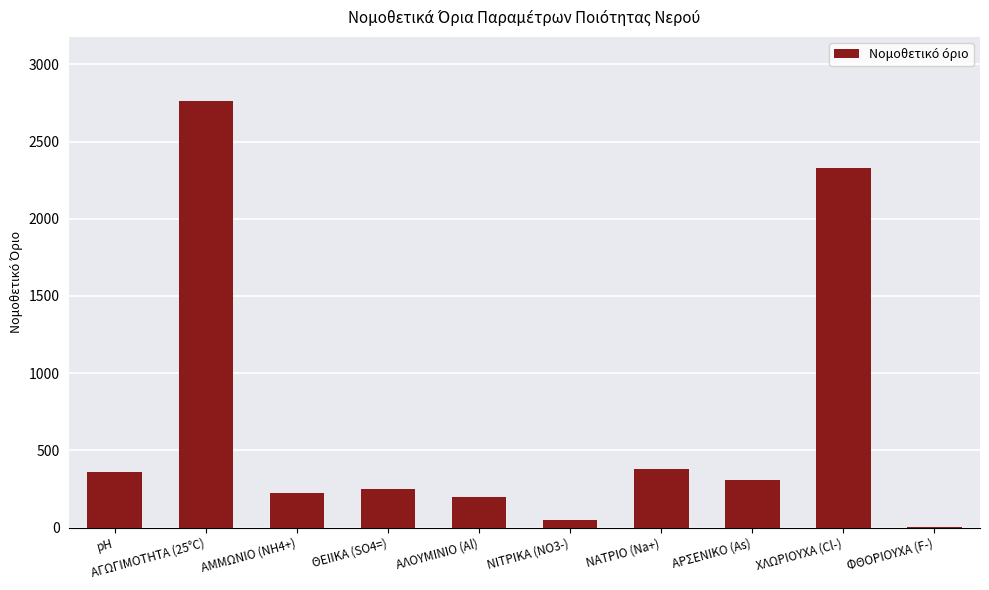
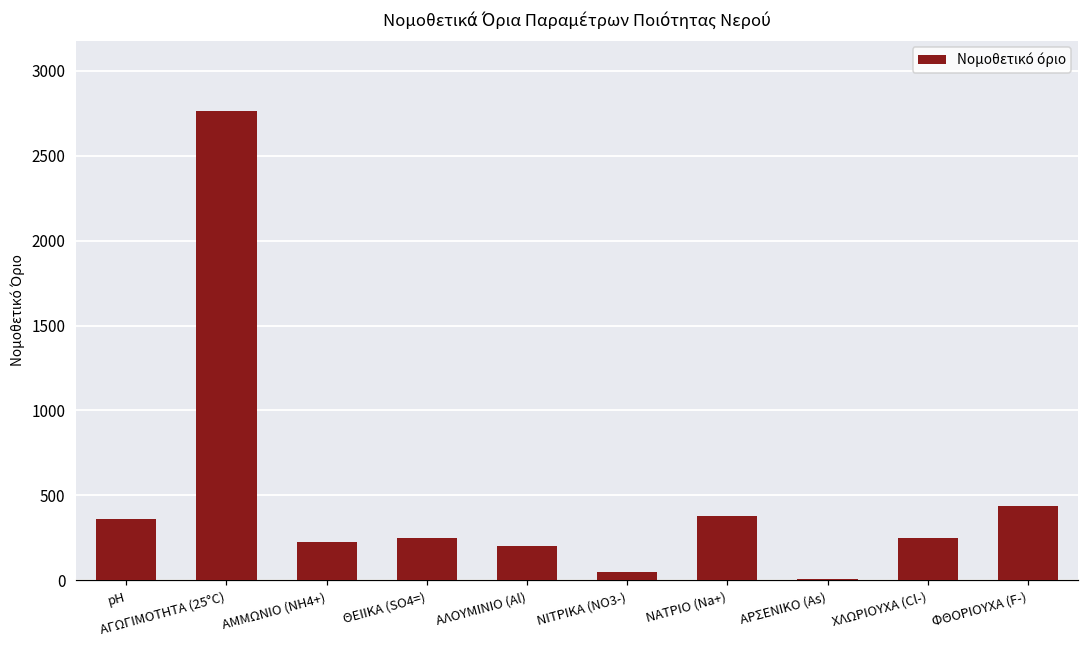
  {
    "pH": 360,
    "ΑΓΩΓΙΜΟΤΗΤΑ (25°C)": 2760,
    "ΑΜΜΩΝΙΟ (NH4+)": 220,
    "ΘΕΙΙΚΑ (SO4=)": 250,
    "ΑΛΟΥΜΙΝΙΟ (Al)": 200,
    "ΝΙΤΡΙΚΑ (ΝΟ3-)": 50,
    "ΝΑΤΡΙΟ (Na+)": 380,
-   "ΑΡΣΕΝΙΚΟ (As)": 310,
-   "ΧΛΩΡΙΟΥΧΑ (Cl-)": 2330,
-   "ΦΘΟΡΙΟΥΧΑ (F-)": 0
+   "ΑΡΣΕΝΙΚΟ (As)": 10,
+   "ΧΛΩΡΙΟΥΧΑ (Cl-)": 250,
+   "ΦΘΟΡΙΟΥΧΑ (F-)": 440
  }
